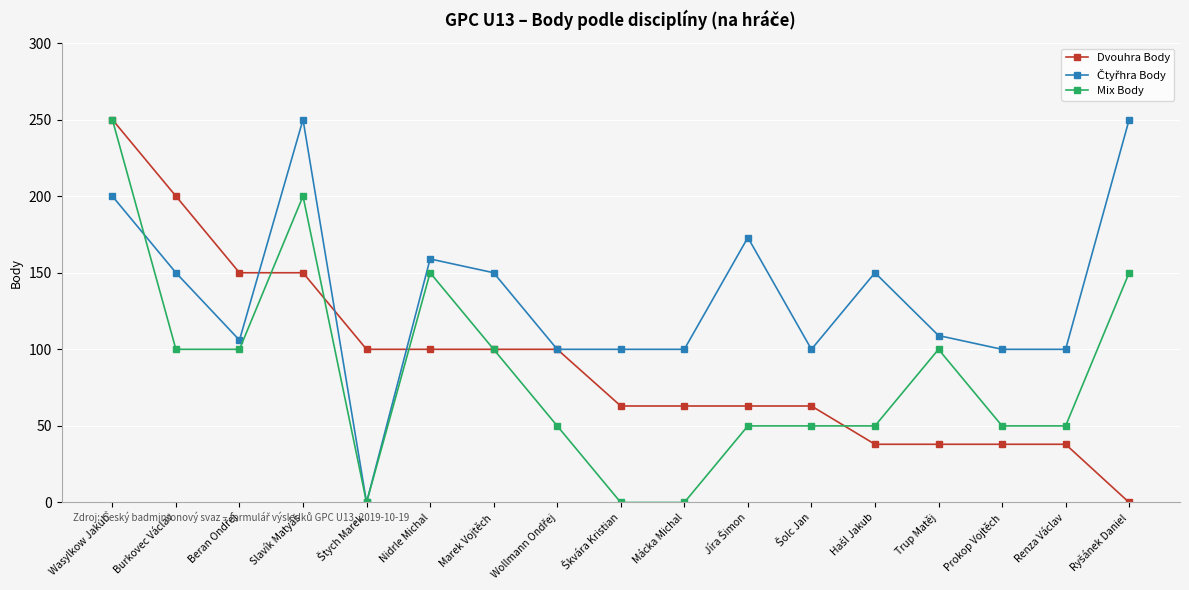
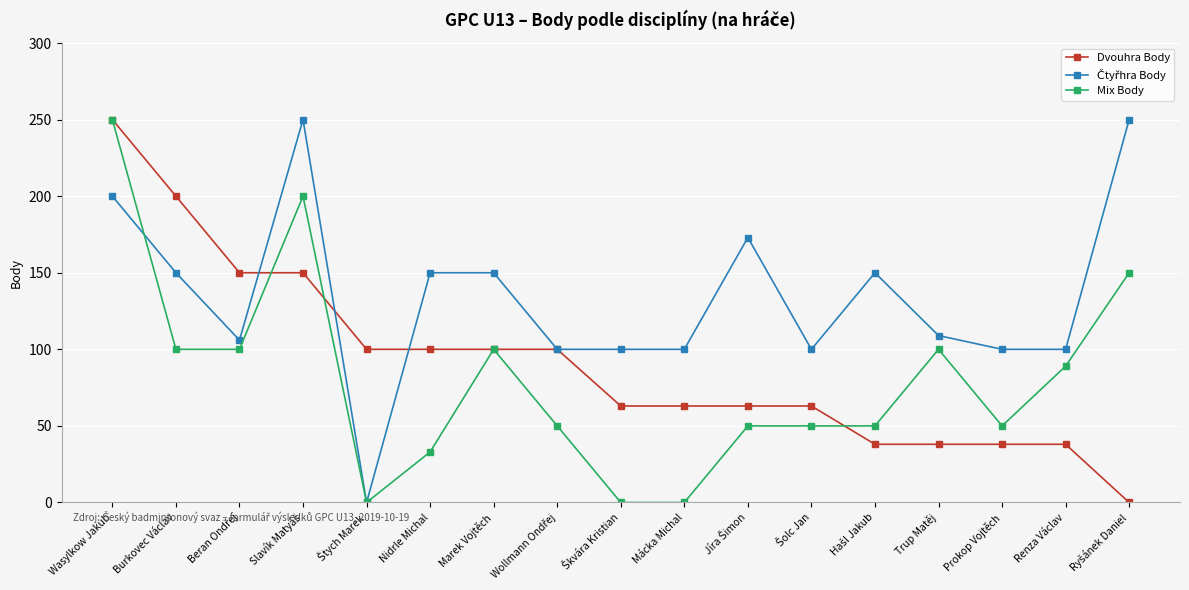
  {
    "Dvouhra Body": {
      "Burkovec Václav": 200,
      "Beran Ondřej": 150,
      "Slavík Matyáš": 150,
      "Štych Marek": 100,
      "Nidrle Michal": 100,
      "Škvára Kristian": 63,
      "Mácka Michal": 63,
      "Jíra Šimon": 63,
      "Šolc Jan": 63,
      "Hašl Jakub": 38,
      "Trup Matěj": 38,
      "Prokop Vojtěch": 38,
      "Renza Václav": 38,
      "Ryšánek Daniel": 0
    },
    "Čtyřhra Body": {
      "Wasylkow Jakub": 200,
      "Burkovec Václav": 150,
      "Beran Ondřej": 106,
      "Slavík Matyáš": 250,
-     "Nidrle Michal": 159,
+     "Nidrle Michal": 150,
      "Marek Vojtěch": 150,
      "Škvára Kristian": 100,
      "Mácka Michal": 100,
      "Jíra Šimon": 173,
      "Šolc Jan": 100,
      "Hašl Jakub": 150,
      "Trup Matěj": 109,
      "Prokop Vojtěch": 100,
      "Renza Václav": 100,
      "Ryšánek Daniel": 250
    },
    "Mix Body": {
      "Burkovec Václav": 100,
      "Beran Ondřej": 100,
      "Slavík Matyáš": 200,
-     "Nidrle Michal": 150,
+     "Nidrle Michal": 33,
      "Wollmann Ondřej": 50,
      "Škvára Kristian": 0,
      "Mácka Michal": 0,
      "Jíra Šimon": 50,
      "Šolc Jan": 50,
      "Hašl Jakub": 50,
      "Trup Matěj": 100,
      "Prokop Vojtěch": 50,
-     "Renza Václav": 50,
+     "Renza Václav": 89,
      "Ryšánek Daniel": 150
    }
  }
